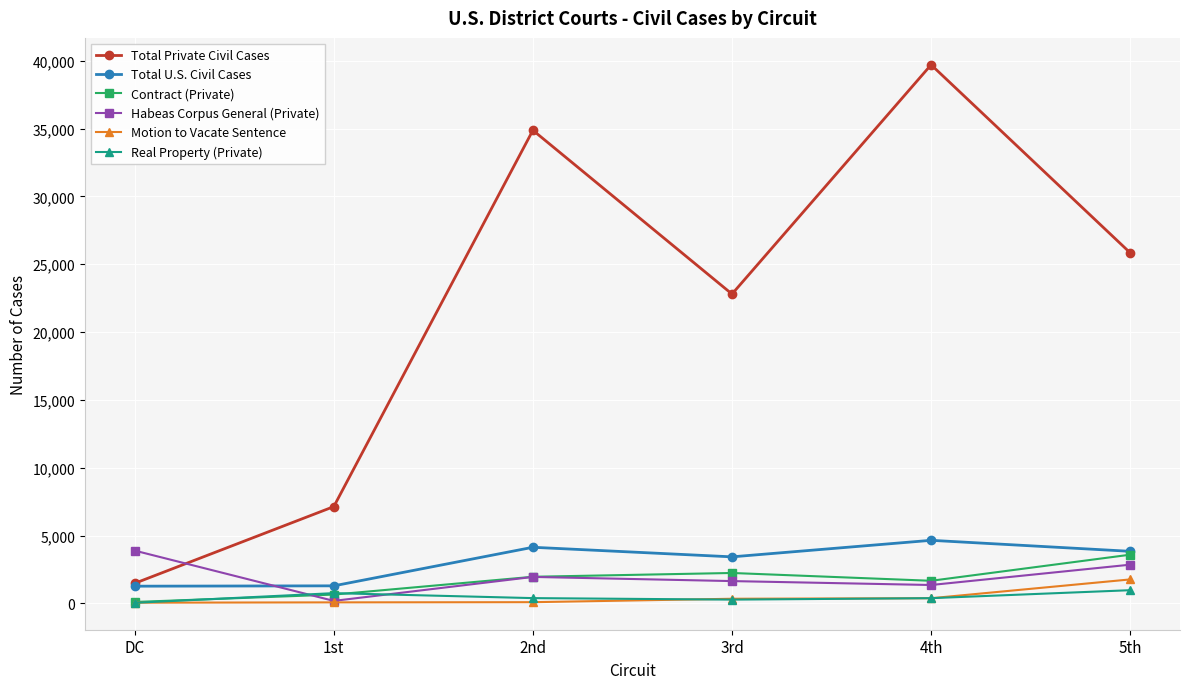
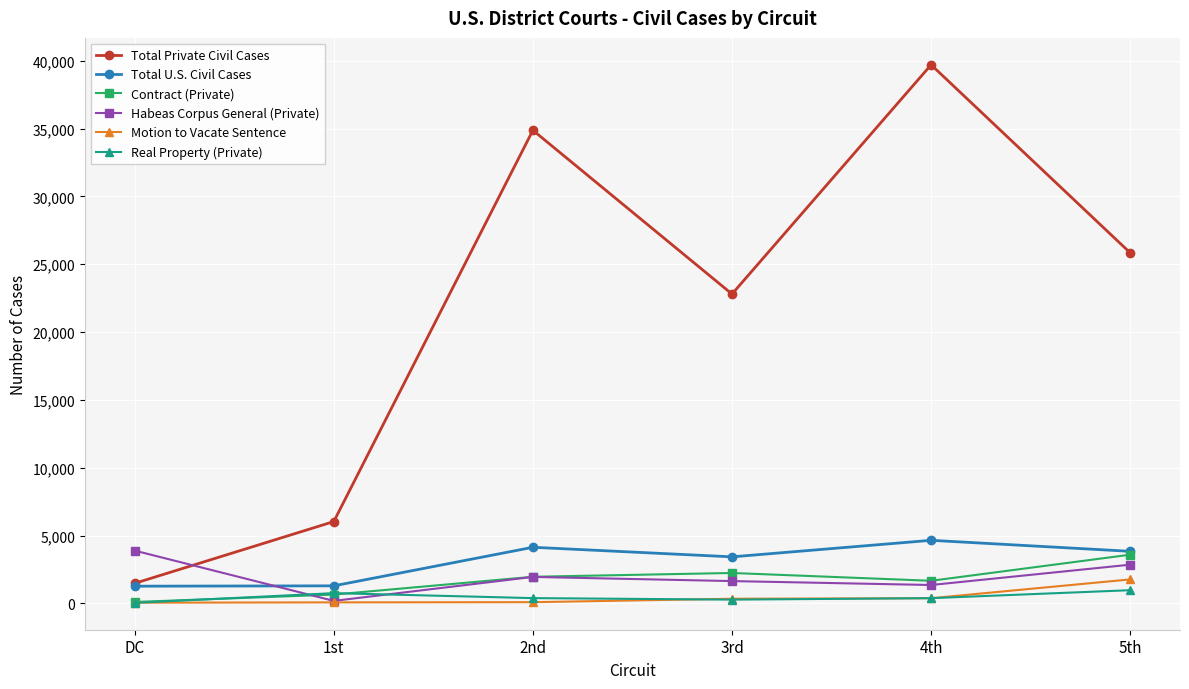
  {
    "Total Private Civil Cases": {
      "DC": "1,500",
-     "1st": "7,100",
+     "1st": "6,000",
      "2nd": "34,900",
      "3rd": "22,800",
      "4th": "39,700",
      "5th": "25,800"
    },
    "Total U.S. Civil Cases": {
      "DC": "1,300",
      "1st": "1,300",
      "2nd": "4,100",
      "3rd": "3,400",
      "4th": "4,600",
      "5th": "3,800"
    },
    "Habeas Corpus General (Private)": {
      "DC": "3,900",
      "3rd": "1,600",
      "4th": "1,400",
      "5th": "2,800"
    },
    "Motion to Vacate Sentence": {
      "2nd": "100",
      "5th": "1,800"
    }
  }
